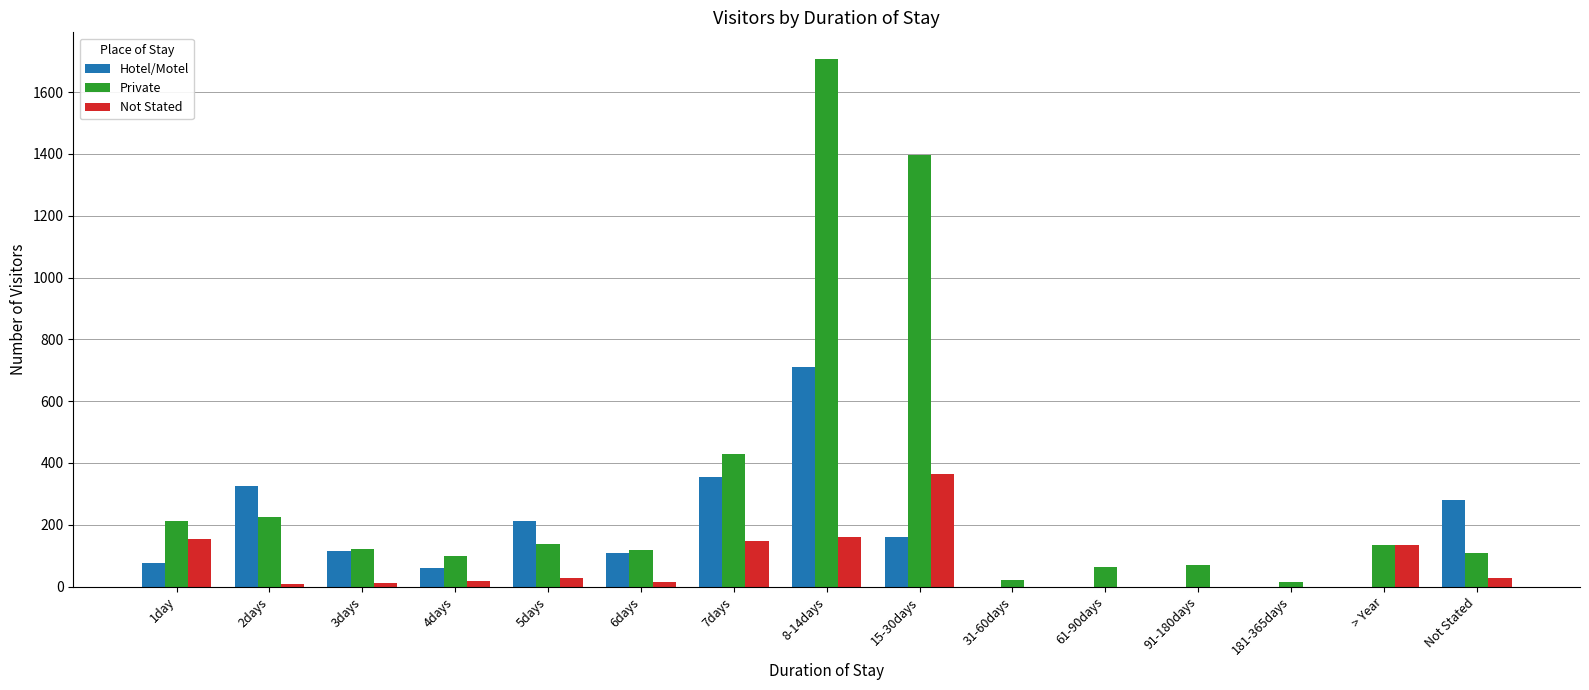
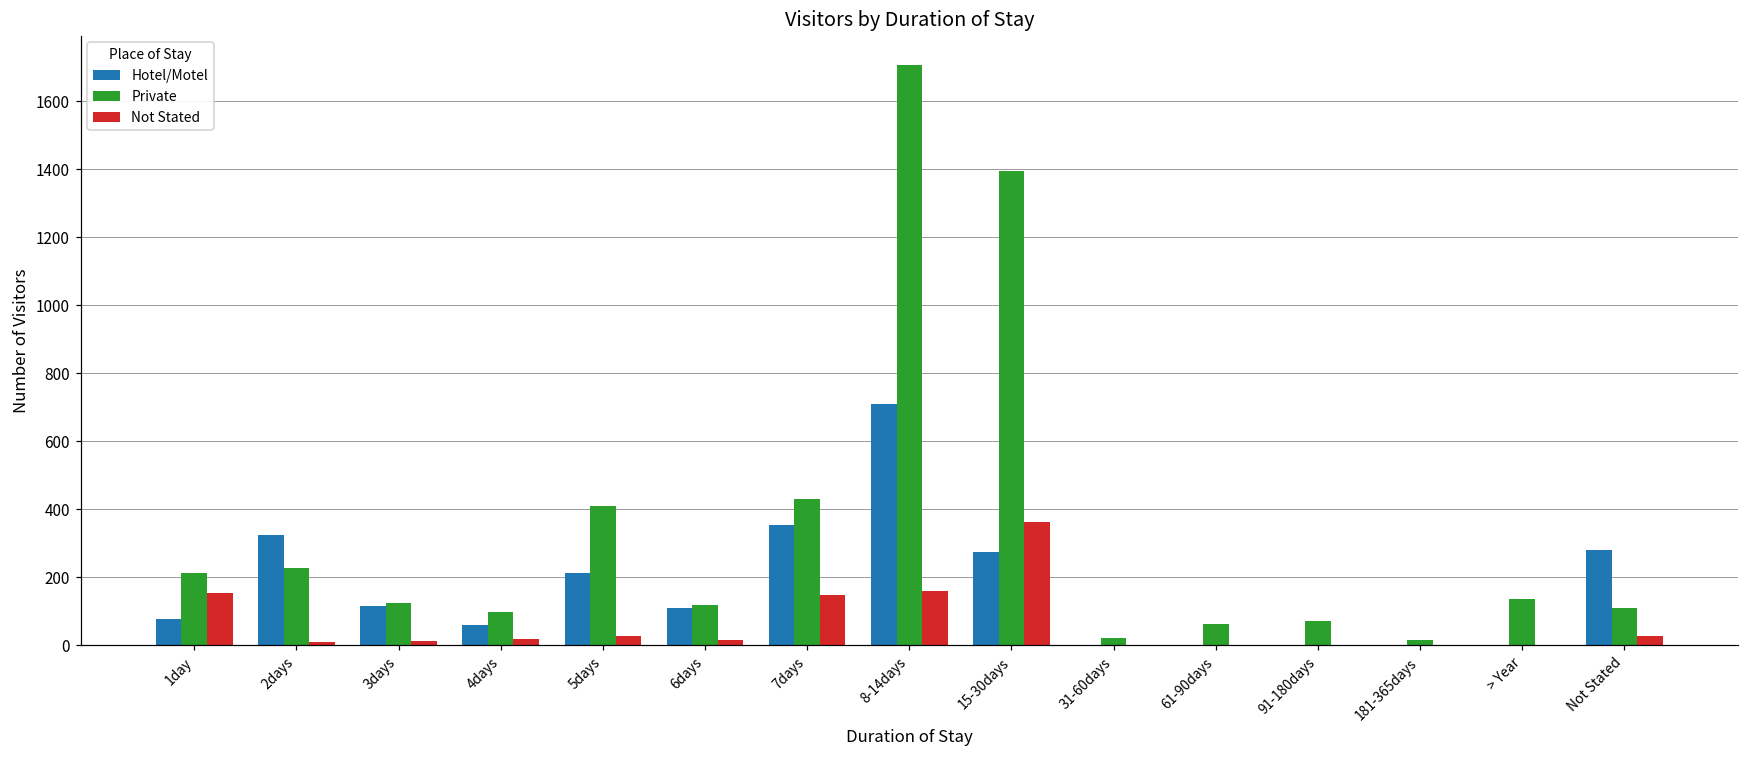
  {
    "Hotel/Motel": {
      "1day": 80,
      "2days": 330,
      "3days": 120,
      "4days": 60,
      "5days": 210,
      "6days": 110,
      "7days": 360,
      "8-14days": 710,
-     "15-30days": 160,
+     "15-30days": 280,
      "31-60days": 0,
      "61-90days": 0,
      "91-180days": 0,
      "181-365days": 0,
      "> Year": 0,
      "Not Stated": 280
    },
    "Private": {
      "1day": 210,
      "2days": 230,
      "3days": 120,
      "4days": 100,
-     "5days": 140,
+     "5days": 410,
      "6days": 120,
      "7days": 430,
      "8-14days": 1710,
      "15-30days": 1400,
      "31-60days": 20,
      "61-90days": 60,
      "91-180days": 70,
      "181-365days": 20,
      "> Year": 140,
      "Not Stated": 110
    },
    "Not Stated": {
      "1day": 150,
      "2days": 10,
      "3days": 10,
      "4days": 20,
      "5days": 30,
      "6days": 20,
      "7days": 150,
      "8-14days": 160,
      "15-30days": 360,
      "31-60days": 0,
      "61-90days": 0,
      "91-180days": 0,
      "181-365days": 0,
-     "> Year": 130,
+     "> Year": 0,
      "Not Stated": 30
    }
  }
